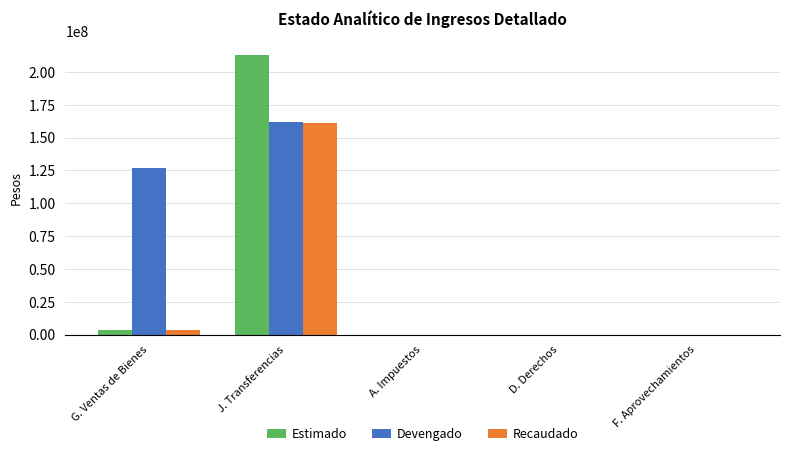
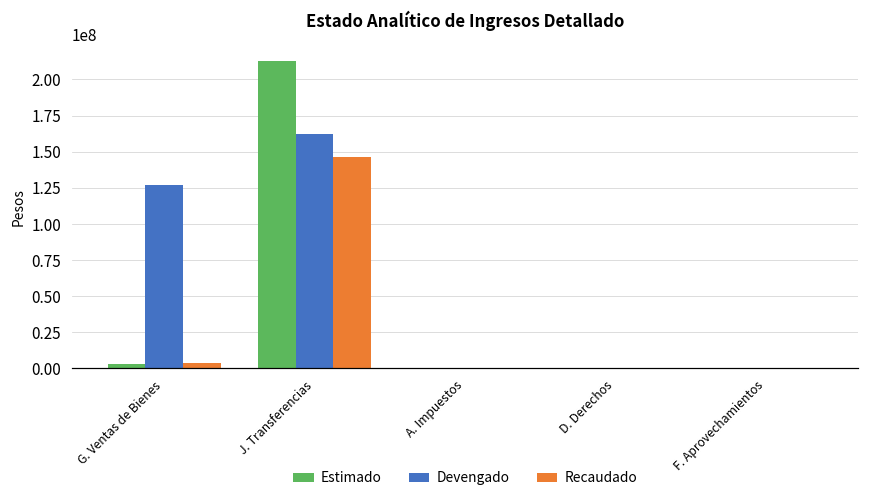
  {
    "Estimado": {
      "G. Ventas de Bienes": 3000000,
      "J. Transferencias": 213000000,
      "A. Impuestos": 0,
      "D. Derechos": 0,
      "F. Aprovechamientos": 0
    },
    "Devengado": {
      "G. Ventas de Bienes": 127000000,
      "J. Transferencias": 162000000,
      "A. Impuestos": 0,
      "D. Derechos": 0,
      "F. Aprovechamientos": 0
    },
    "Recaudado": {
      "G. Ventas de Bienes": 4000000,
-     "J. Transferencias": 161000000,
+     "J. Transferencias": 146000000,
      "A. Impuestos": 0,
      "D. Derechos": 0,
      "F. Aprovechamientos": 0
    }
  }
